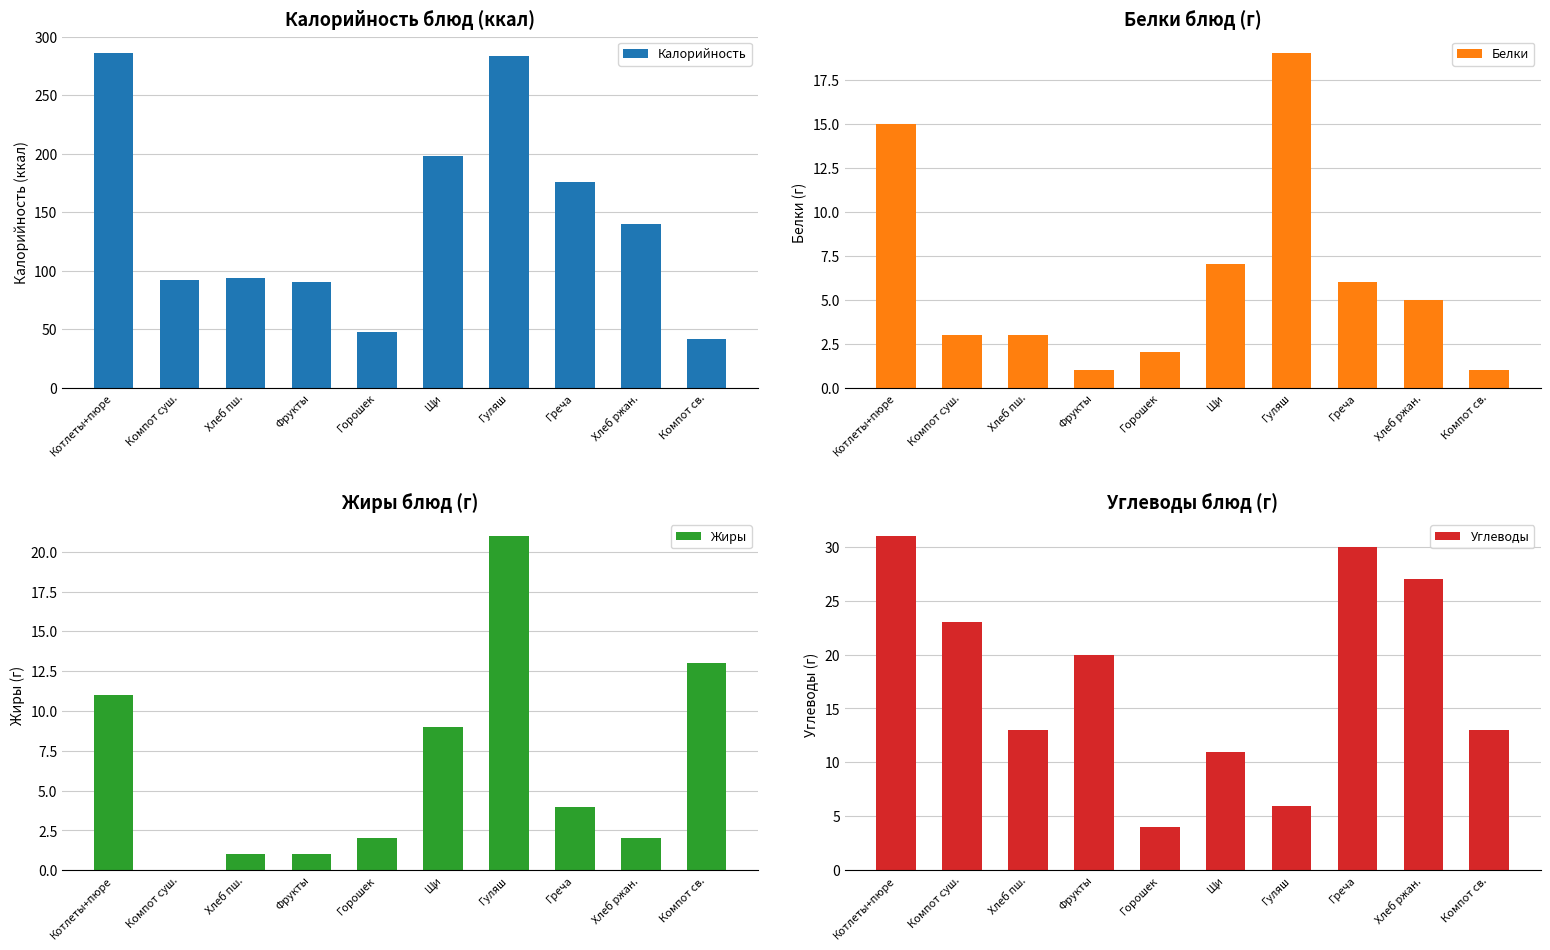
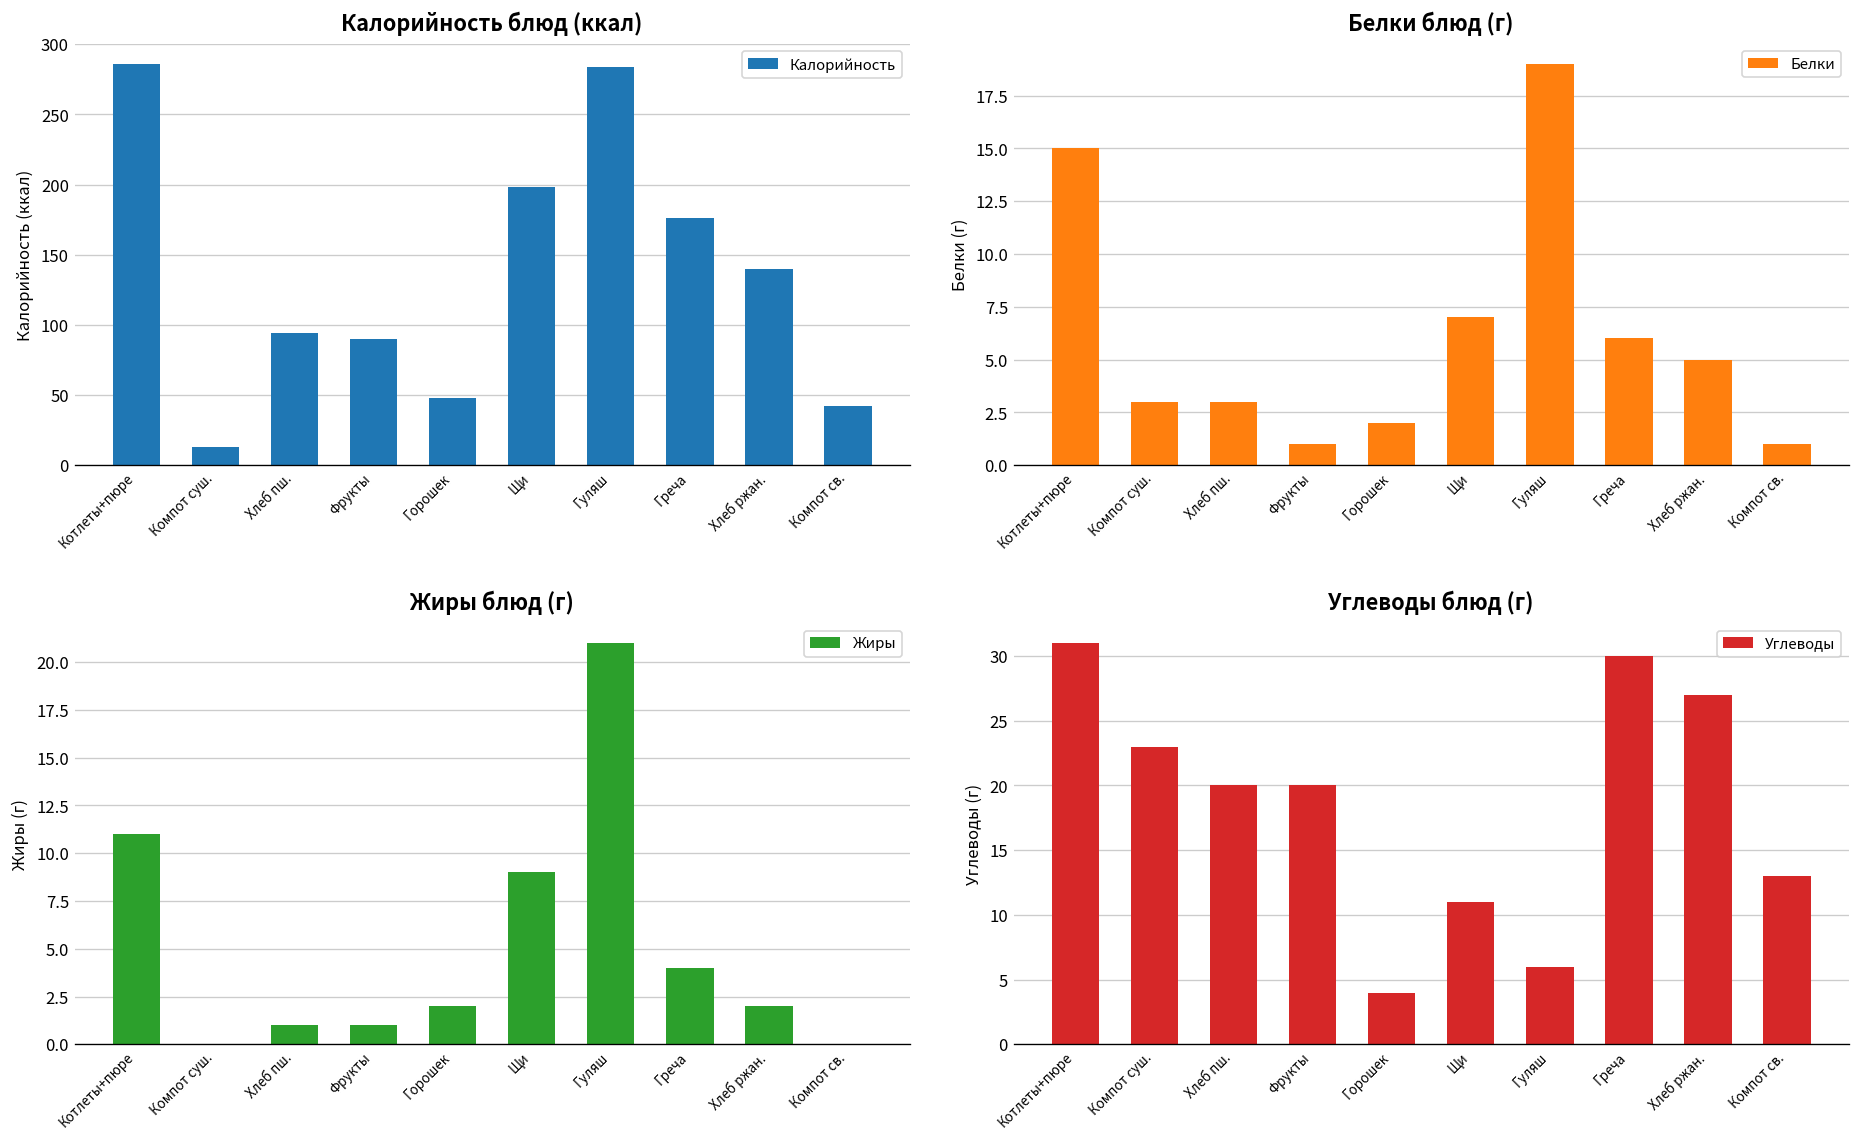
  {
    "Калорийность блюд (ккал)": {
      "Котлеты+пюре": 286,
-     "Компот суш.": 92,
+     "Компот суш.": 13,
      "Хлеб пш.": 94,
      "Фрукты": 90,
      "Горошек": 48,
      "Щи": 198,
      "Гуляш": 284,
      "Греча": 176,
      "Хлеб ржан.": 140,
      "Компот св.": 42
    },
    "Белки блюд (г)": {
      "Котлеты+пюре": 15.0,
      "Компот суш.": 3.0,
      "Хлеб пш.": 3.0,
      "Фрукты": 1.0,
      "Горошек": 2.0,
      "Щи": 7.0,
      "Гуляш": 19.0,
      "Греча": 6.0,
      "Хлеб ржан.": 5.0,
      "Компот св.": 1.0
    },
    "Жиры блюд (г)": {
      "Котлеты+пюре": 11,
      "Компот суш.": 0,
      "Хлеб пш.": 1,
      "Фрукты": 1,
      "Горошек": 2,
      "Щи": 9,
      "Гуляш": 21,
      "Греча": 4,
      "Хлеб ржан.": 2,
-     "Компот св.": 13
+     "Компот св.": 0
    },
    "Углеводы блюд (г)": {
      "Котлеты+пюре": 31,
      "Компот суш.": 23,
-     "Хлеб пш.": 13,
+     "Хлеб пш.": 20,
      "Фрукты": 20,
      "Горошек": 4,
      "Щи": 11,
      "Гуляш": 6,
      "Греча": 30,
      "Хлеб ржан.": 27,
      "Компот св.": 13
    }
  }
